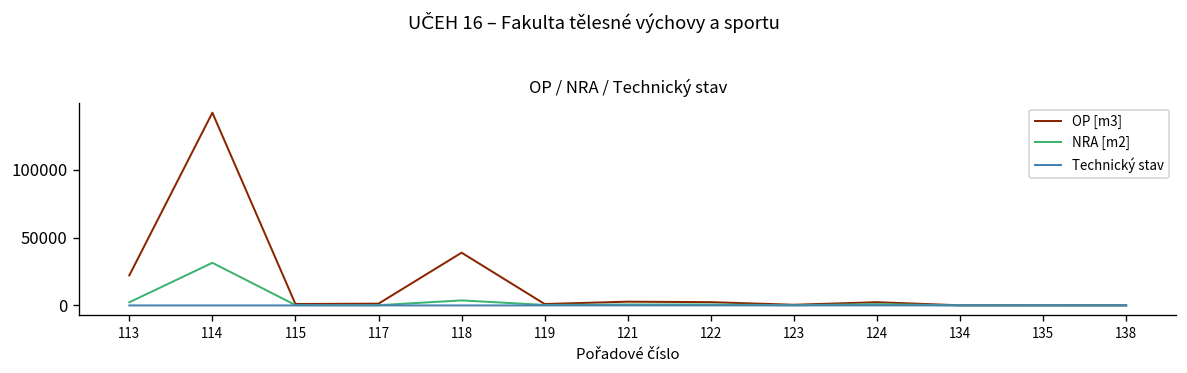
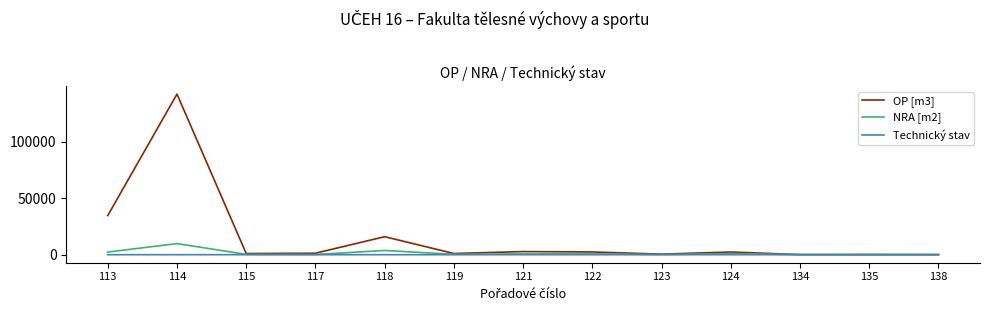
  {
    "OP [m3]": {
-     "113": 22000,
+     "113": 35000,
      "114": 142000,
-     "118": 39000
+     "118": 16000
    },
    "NRA [m2]": {
      "113": 2000,
-     "114": 31000,
+     "114": 10000,
      "118": 4000
    },
    "Technický stav": {
      "113": 0,
      "114": 0,
      "118": 0
    }
  }
